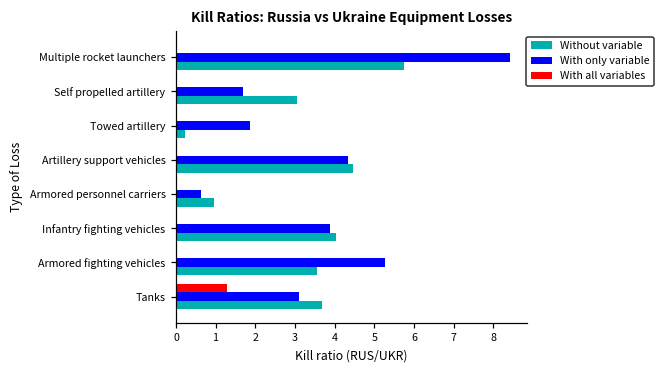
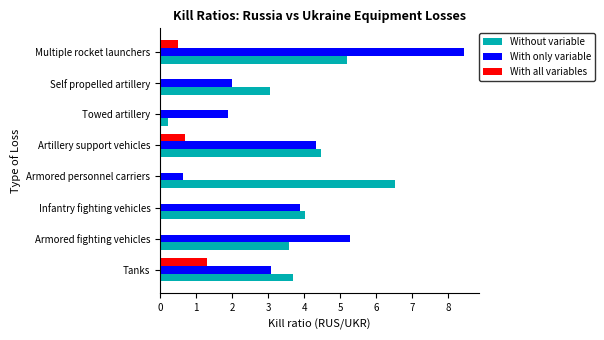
  {
    "Without variable": {
-     "Multiple rocket launchers": 5.8,
+     "Multiple rocket launchers": 5.2,
      "Self propelled artillery": 3.0,
      "Towed artillery": 0.2,
      "Artillery support vehicles": 4.5,
-     "Armored personnel carriers": 1.0,
+     "Armored personnel carriers": 6.5,
      "Infantry fighting vehicles": 4.0,
      "Armored fighting vehicles": 3.6,
      "Tanks": 3.7
    },
    "With only variable": {
      "Multiple rocket launchers": 8.4,
-     "Self propelled artillery": 1.7,
+     "Self propelled artillery": 2.0,
      "Towed artillery": 1.9,
      "Artillery support vehicles": 4.3,
      "Armored personnel carriers": 0.6,
      "Infantry fighting vehicles": 3.9,
      "Armored fighting vehicles": 5.3,
      "Tanks": 3.1
    },
    "With all variables": {
-     "Multiple rocket launchers": 0.0,
+     "Multiple rocket launchers": 0.5,
      "Self propelled artillery": 0.0,
      "Towed artillery": 0.0,
-     "Artillery support vehicles": 0.0,
+     "Artillery support vehicles": 0.7,
      "Armored personnel carriers": 0.0,
      "Infantry fighting vehicles": 0.0,
      "Armored fighting vehicles": 0.0,
      "Tanks": 1.3
    }
  }
